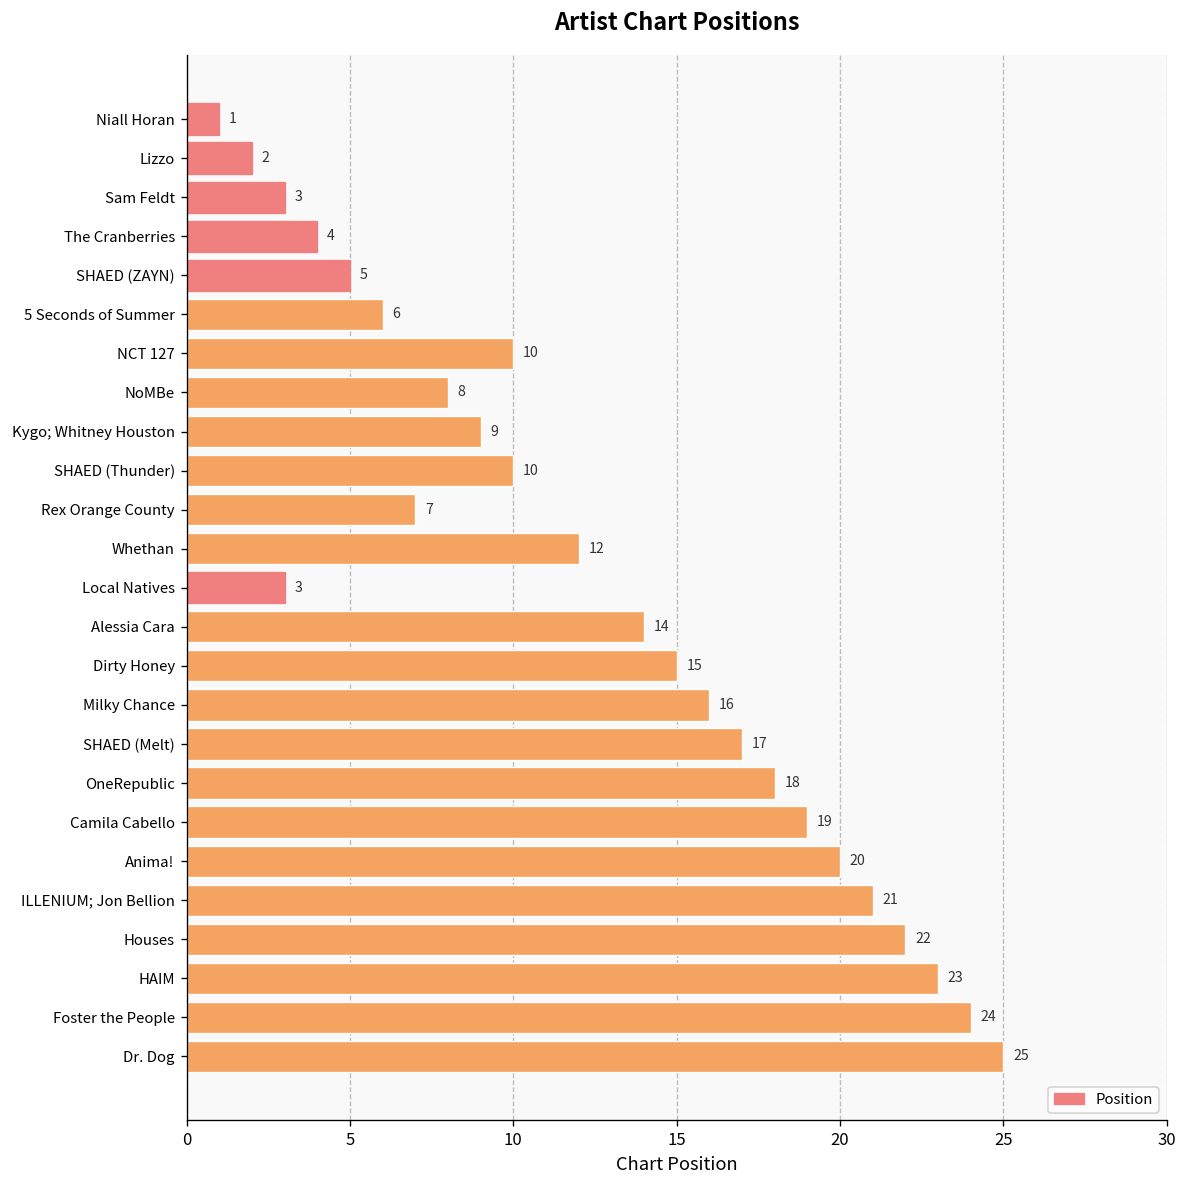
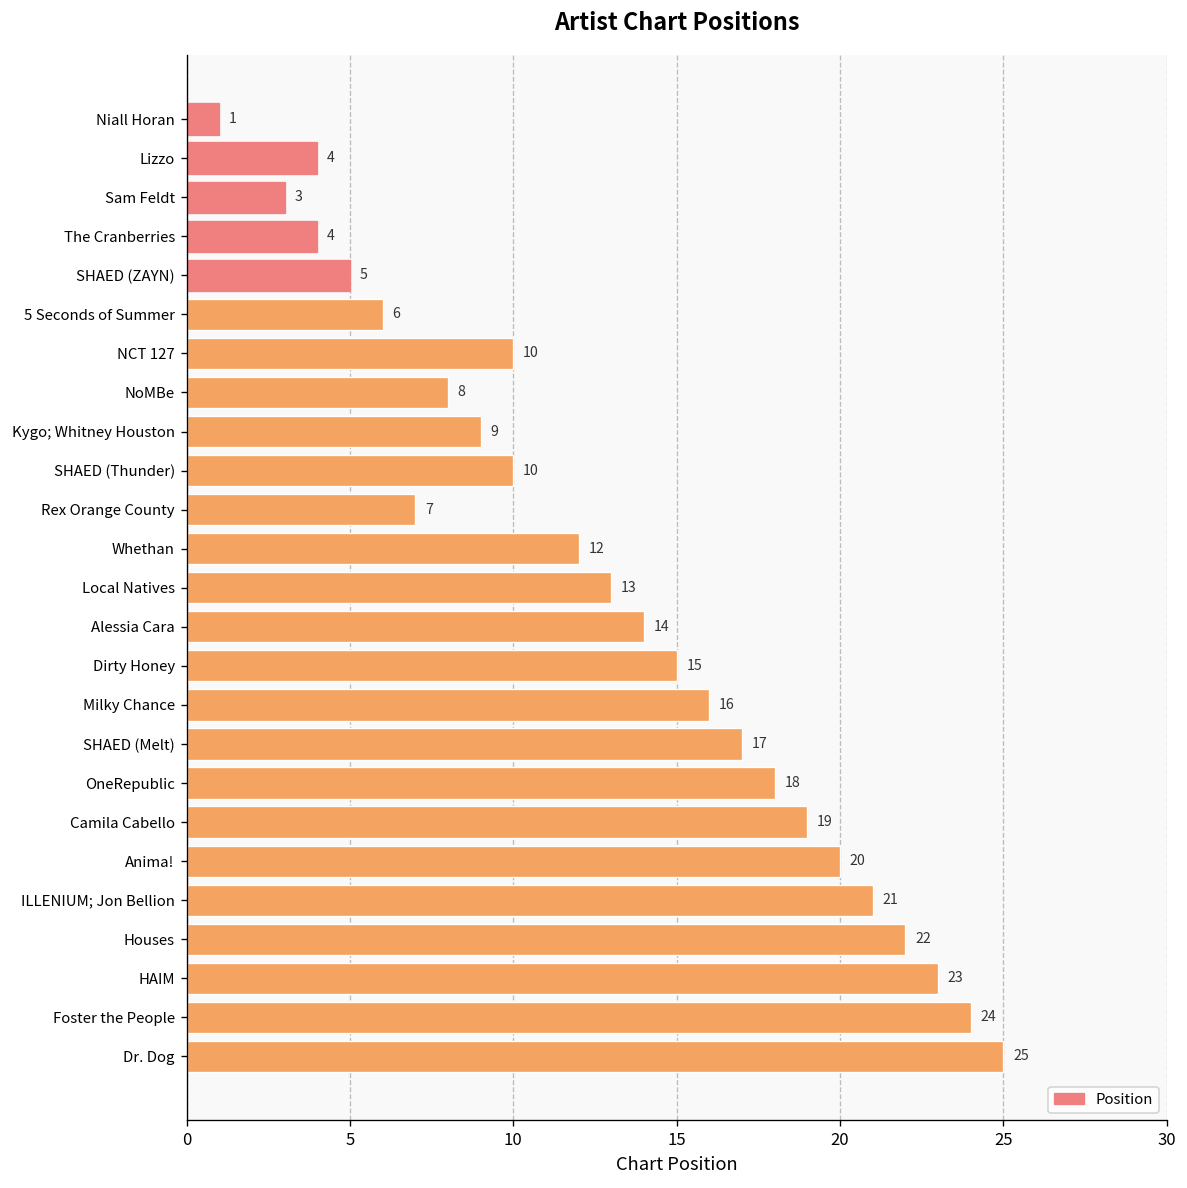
  {
    "Niall Horan": 1,
-   "Lizzo": 2,
+   "Lizzo": 4,
    "Sam Feldt": 3,
    "The Cranberries": 4,
    "SHAED (ZAYN)": 5,
    "5 Seconds of Summer": 6,
    "NCT 127": 10,
    "NoMBe": 8,
    "Kygo; Whitney Houston": 9,
    "SHAED (Thunder)": 10,
    "Rex Orange County": 7,
    "Whethan": 12,
-   "Local Natives": 3,
+   "Local Natives": 13,
    "Alessia Cara": 14,
    "Dirty Honey": 15,
    "Milky Chance": 16,
    "SHAED (Melt)": 17,
    "OneRepublic": 18,
    "Camila Cabello": 19,
    "Anima!": 20,
    "ILLENIUM; Jon Bellion": 21,
    "Houses": 22,
    "HAIM": 23,
    "Foster the People": 24,
    "Dr. Dog": 25
  }
